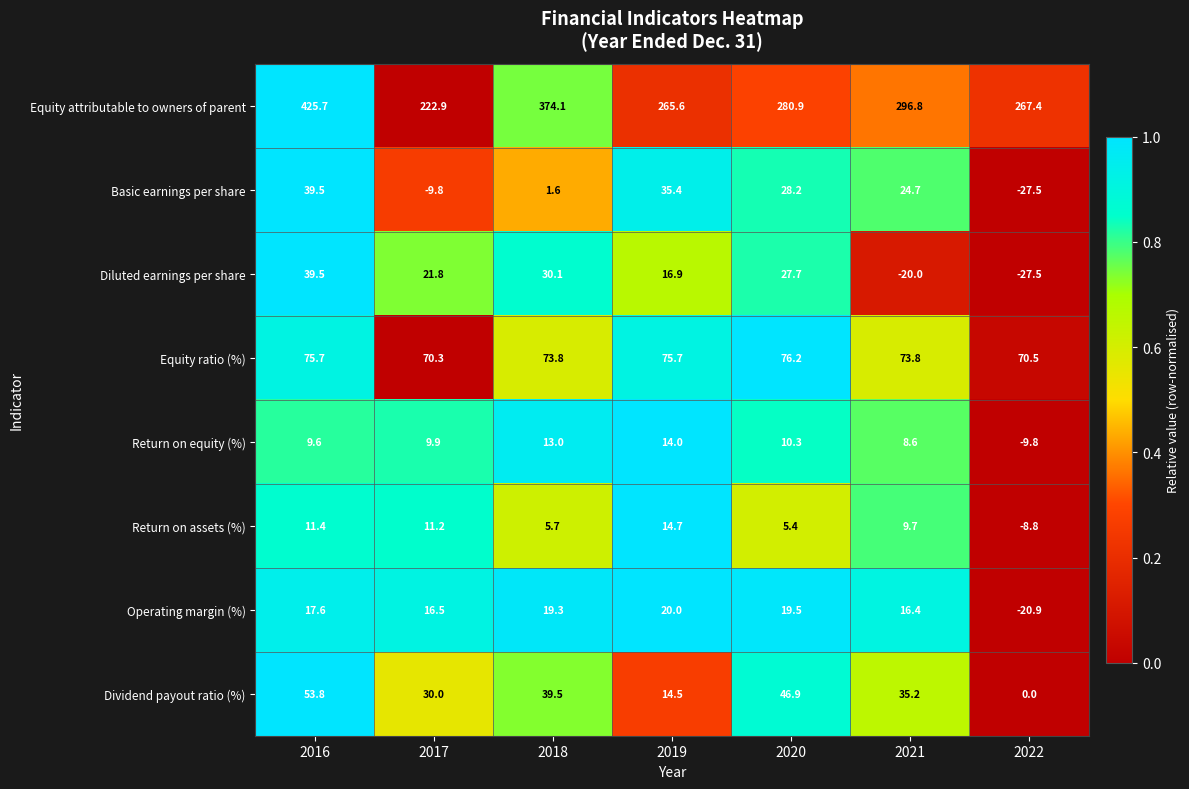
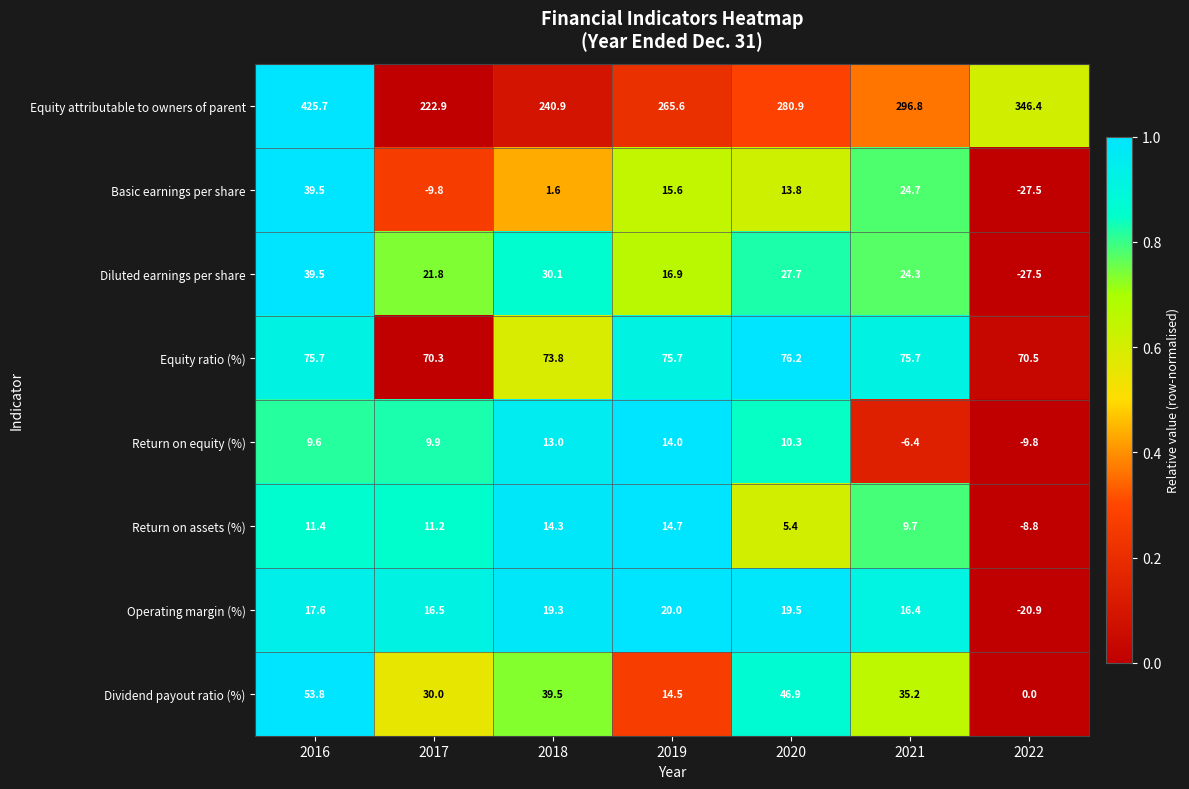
  {
    "Equity attributable to owners of parent": {
      "2016": 425.7,
      "2017": 222.9,
-     "2018": 374.1,
+     "2018": 240.9,
      "2019": 265.6,
      "2020": 280.9,
      "2021": 296.8,
-     "2022": 267.4
+     "2022": 346.4
    },
    "Basic earnings per share": {
      "2016": 39.5,
      "2017": -9.8,
      "2018": 1.6,
-     "2019": 35.4,
-     "2020": 28.2,
+     "2019": 15.6,
+     "2020": 13.8,
      "2021": 24.7,
      "2022": -27.5
    },
    "Diluted earnings per share": {
      "2016": 39.5,
      "2017": 21.8,
      "2018": 30.1,
      "2019": 16.9,
      "2020": 27.7,
-     "2021": -20.0,
+     "2021": 24.3,
      "2022": -27.5
    },
    "Equity ratio (%)": {
      "2016": 75.7,
      "2017": 70.3,
      "2018": 73.8,
      "2019": 75.7,
      "2020": 76.2,
-     "2021": 73.8,
+     "2021": 75.7,
      "2022": 70.5
    },
    "Return on equity (%)": {
      "2016": 9.6,
      "2017": 9.9,
      "2018": 13.0,
      "2019": 14.0,
      "2020": 10.3,
-     "2021": 8.6,
+     "2021": -6.4,
      "2022": -9.8
    },
    "Return on assets (%)": {
      "2016": 11.4,
      "2017": 11.2,
-     "2018": 5.7,
+     "2018": 14.3,
      "2019": 14.7,
      "2020": 5.4,
      "2021": 9.7,
      "2022": -8.8
    },
    "Operating margin (%)": {
      "2016": 17.6,
      "2017": 16.5,
      "2018": 19.3,
      "2019": 20.0,
      "2020": 19.5,
      "2021": 16.4,
      "2022": -20.9
    },
    "Dividend payout ratio (%)": {
      "2016": 53.8,
      "2017": 30.0,
      "2018": 39.5,
      "2019": 14.5,
      "2020": 46.9,
      "2021": 35.2,
      "2022": 0.0
    }
  }
